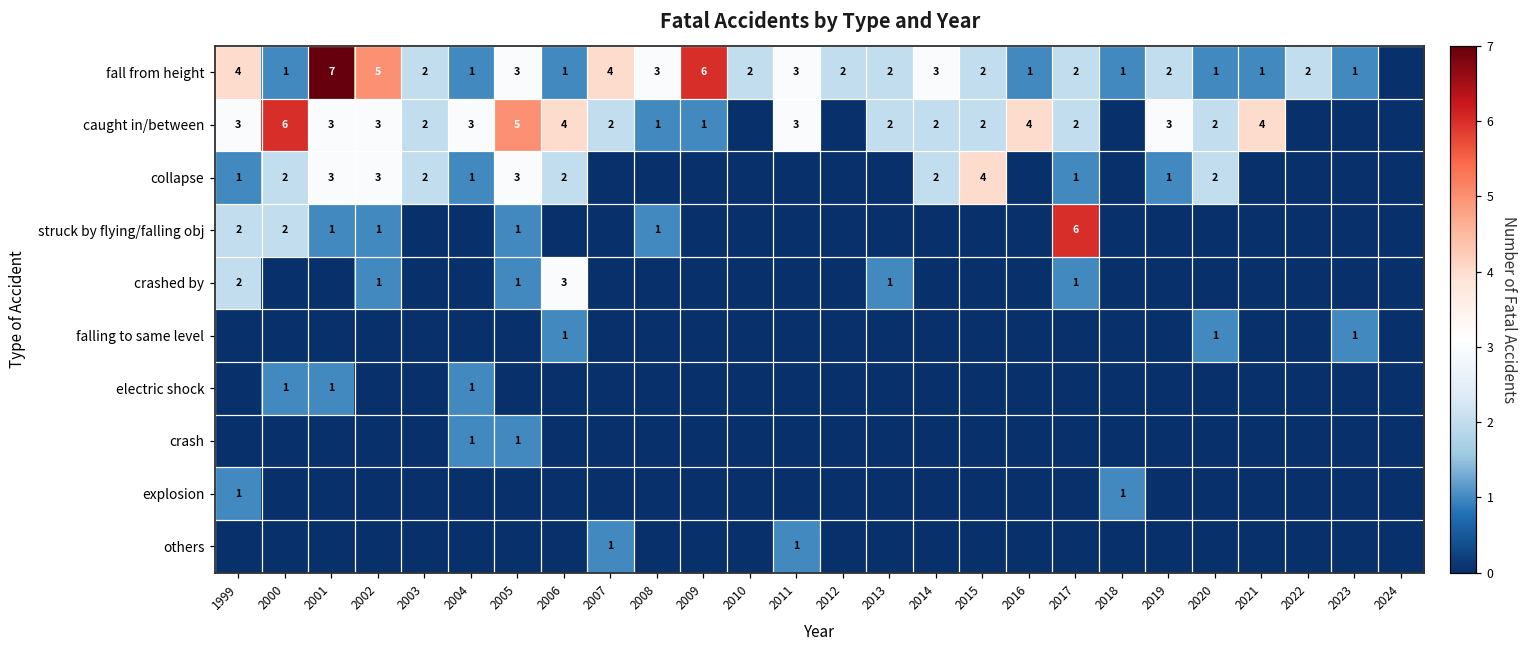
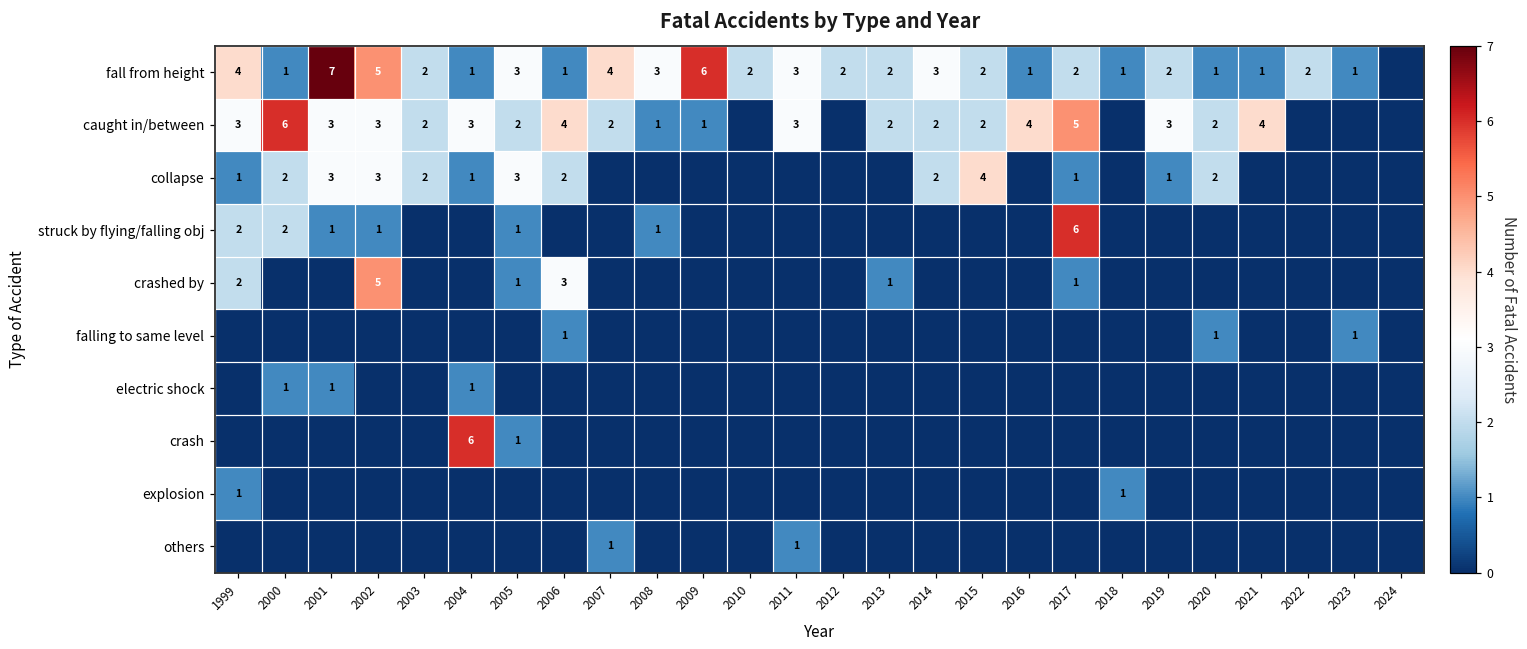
  {
    "fall from height": {
      "1999": 4,
      "2000": 1,
      "2001": 7,
      "2002": 5,
      "2003": 2,
      "2004": 1,
      "2005": 3,
      "2006": 1,
      "2007": 4,
      "2008": 3,
      "2009": 6,
      "2010": 2,
      "2011": 3,
      "2012": 2,
      "2013": 2,
      "2014": 3,
      "2015": 2,
      "2016": 1,
      "2017": 2,
      "2018": 1,
      "2019": 2,
      "2020": 1,
      "2021": 1,
      "2022": 2,
      "2023": 1
    },
    "caught in/between": {
      "1999": 3,
      "2000": 6,
      "2001": 3,
      "2002": 3,
      "2003": 2,
      "2004": 3,
-     "2005": 5,
+     "2005": 2,
      "2006": 4,
      "2007": 2,
      "2008": 1,
      "2009": 1,
      "2011": 3,
      "2013": 2,
      "2014": 2,
      "2015": 2,
      "2016": 4,
-     "2017": 2,
+     "2017": 5,
      "2019": 3,
      "2020": 2,
      "2021": 4
    },
    "collapse": {
      "1999": 1,
      "2000": 2,
      "2001": 3,
      "2002": 3,
      "2003": 2,
      "2004": 1,
      "2005": 3,
      "2006": 2,
      "2014": 2,
      "2015": 4,
      "2017": 1,
      "2019": 1,
      "2020": 2
    },
    "struck by flying/falling obj": {
      "1999": 2,
      "2000": 2,
      "2001": 1,
      "2002": 1,
      "2005": 1,
      "2008": 1,
      "2017": 6
    },
    "crashed by": {
      "1999": 2,
-     "2002": 1,
+     "2002": 5,
      "2005": 1,
      "2006": 3,
      "2013": 1,
      "2017": 1
    },
    "falling to same level": {
      "2006": 1,
      "2020": 1,
      "2023": 1
    },
    "electric shock": {
      "2000": 1,
      "2001": 1,
      "2004": 1
    },
    "crash": {
-     "2004": 1,
+     "2004": 6,
      "2005": 1
    },
    "explosion": {
      "1999": 1,
      "2018": 1
    },
    "others": {
      "2007": 1,
      "2011": 1
    }
  }
